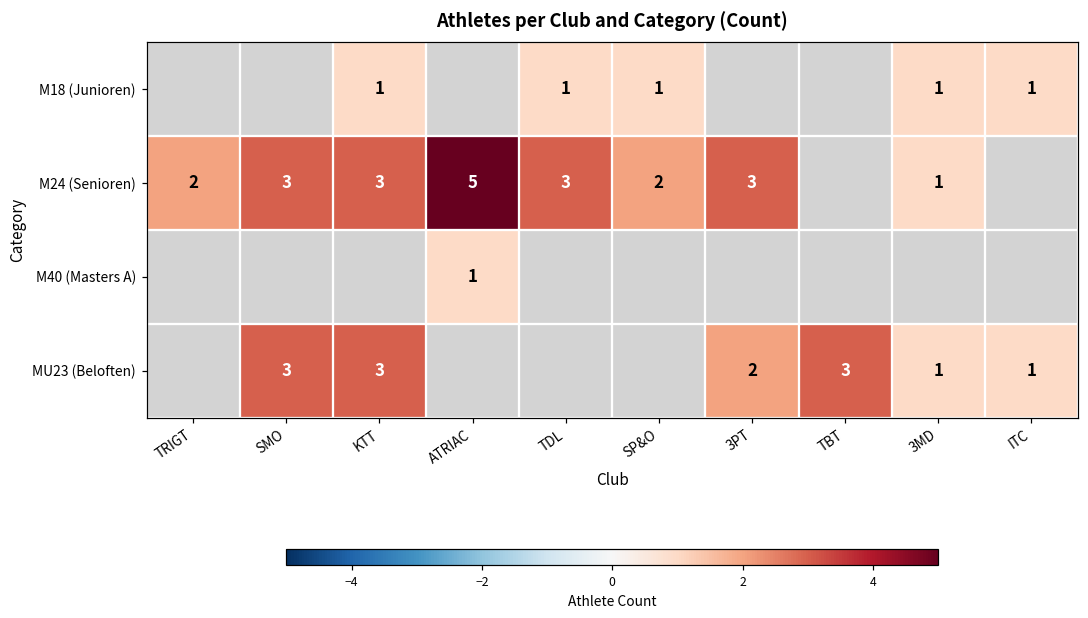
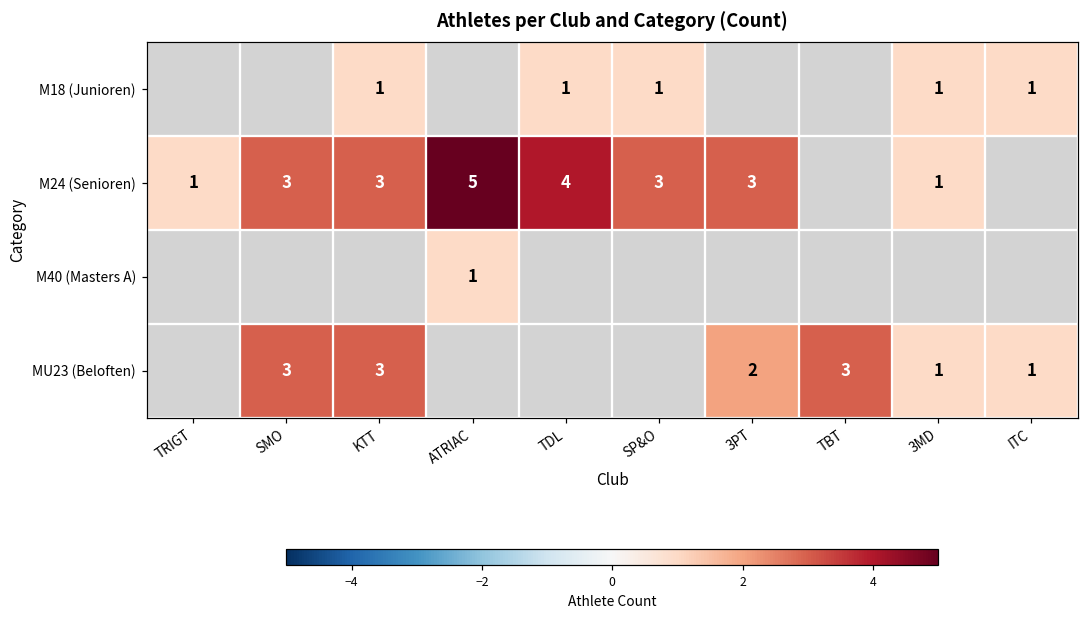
  {
    "M18 (Junioren)": {
      "KTT": 1,
      "TDL": 1,
      "SP&O": 1,
      "3MD": 1,
      "ITC": 1
    },
    "M24 (Senioren)": {
-     "TRIGT": 2,
+     "TRIGT": 1,
      "SMO": 3,
      "KTT": 3,
      "ATRIAC": 5,
-     "TDL": 3,
-     "SP&O": 2,
+     "TDL": 4,
+     "SP&O": 3,
      "3PT": 3,
      "3MD": 1
    },
    "M40 (Masters A)": {
      "ATRIAC": 1
    },
    "MU23 (Beloften)": {
      "SMO": 3,
      "KTT": 3,
      "3PT": 2,
      "TBT": 3,
      "3MD": 1,
      "ITC": 1
    }
  }
